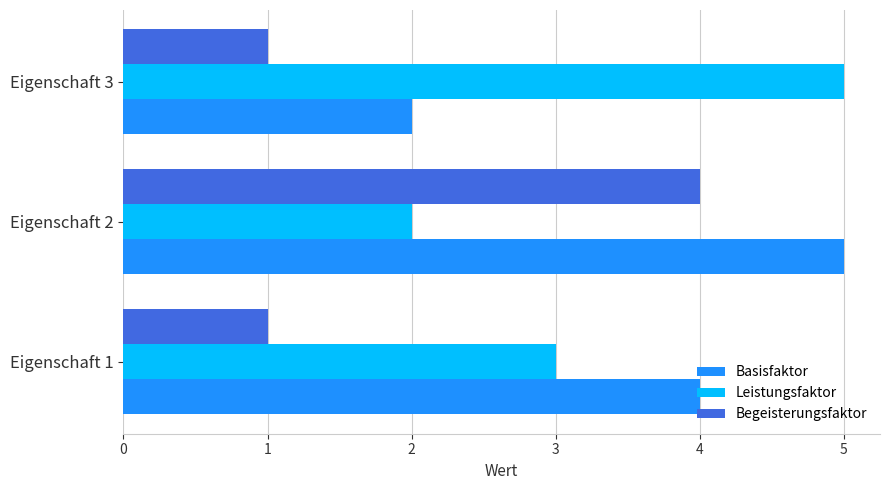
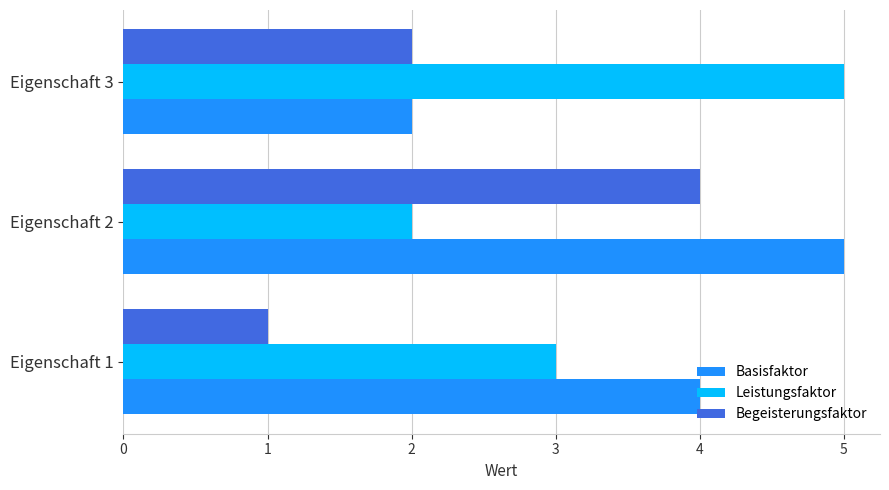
  {
    "Begeisterungsfaktor": {
-     "Eigenschaft 3": 1,
+     "Eigenschaft 3": 2,
      "Eigenschaft 2": 4,
      "Eigenschaft 1": 1
    }
  }
